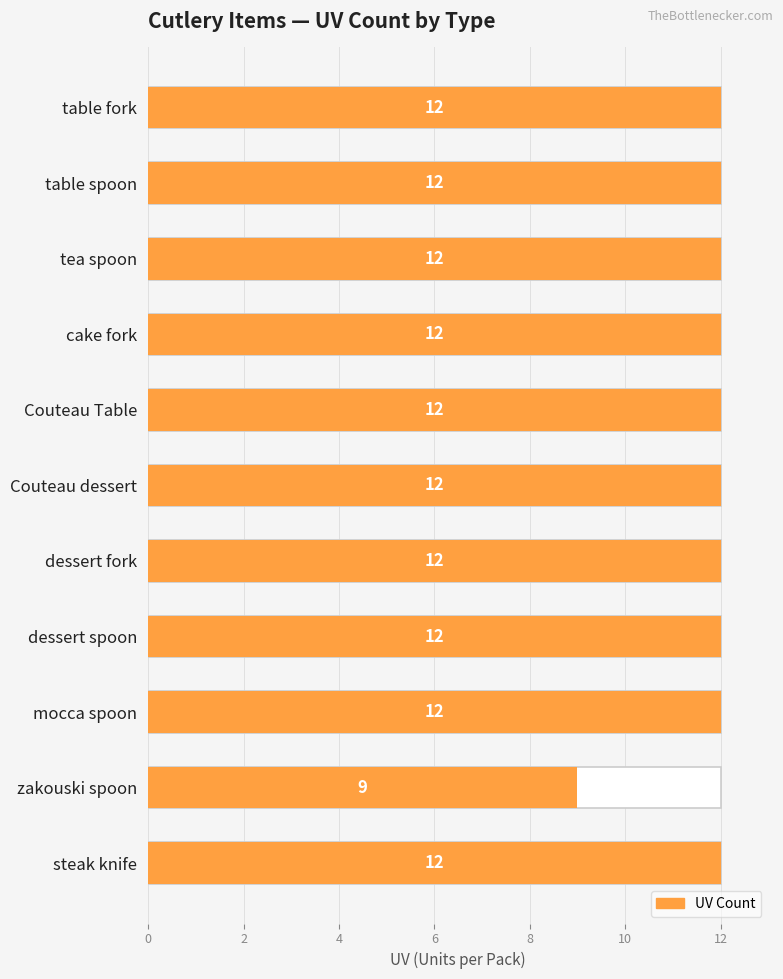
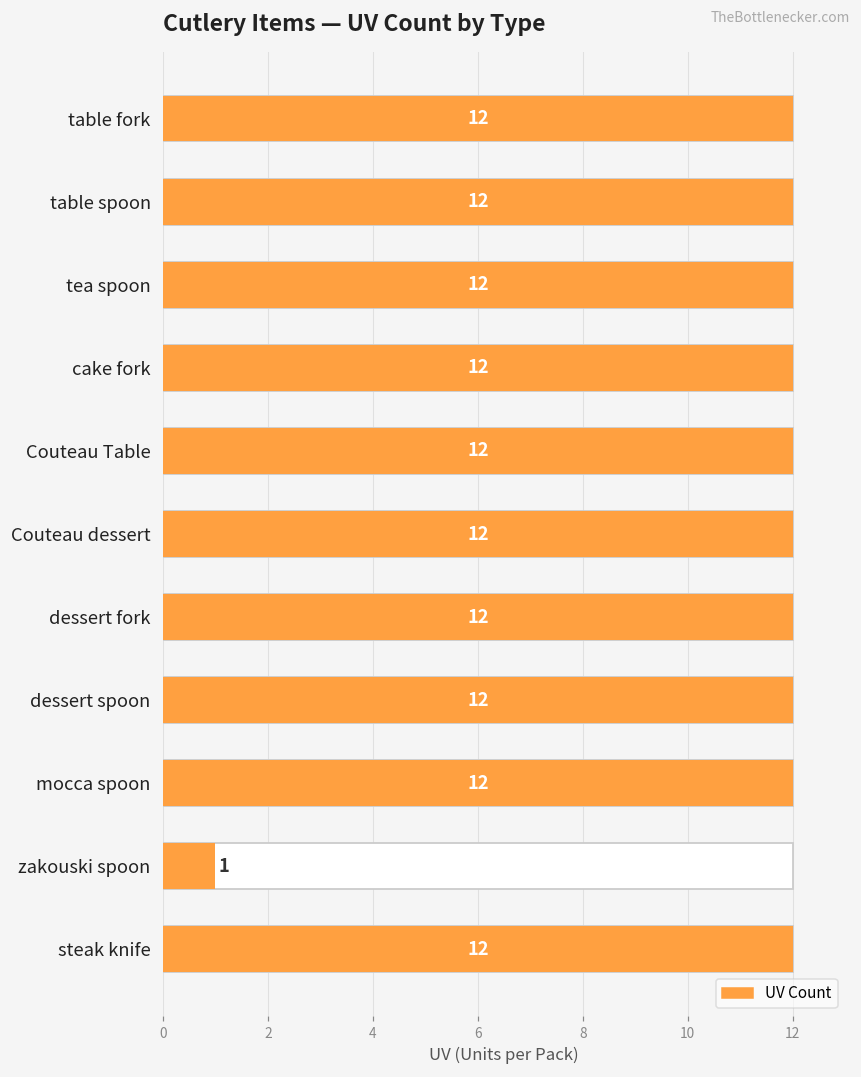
  {
    "UV Count": {
      "table fork": 12,
      "table spoon": 12,
      "tea spoon": 12,
      "cake fork": 12,
      "Couteau Table": 12,
      "Couteau dessert": 12,
      "dessert fork": 12,
      "dessert spoon": 12,
      "mocca spoon": 12,
-     "zakouski spoon": 9,
+     "zakouski spoon": 1,
      "steak knife": 12
    }
  }
